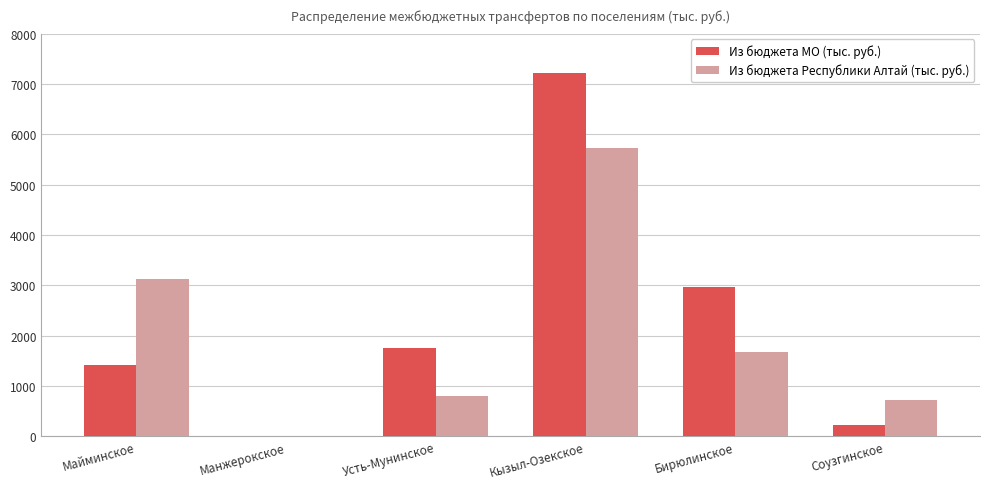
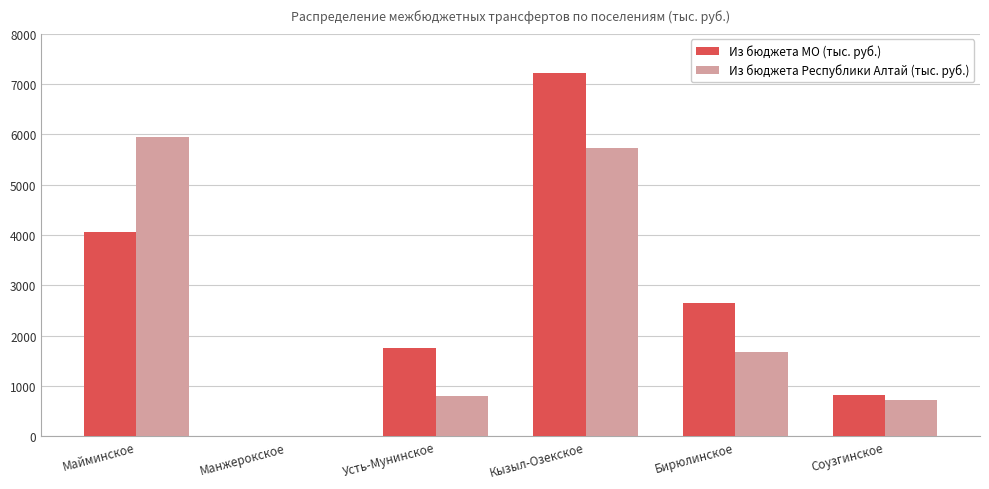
  {
    "Из бюджета МО (тыс. руб.)": {
-     "Майминское": 1400,
+     "Майминское": 4100,
      "Манжерокское": 0,
      "Усть-Мунинское": 1800,
      "Кызыл-Озекское": 7200,
-     "Бирюлинское": 3000,
-     "Соузгинское": 200
+     "Бирюлинское": 2600,
+     "Соузгинское": 800
    },
    "Из бюджета Республики Алтай (тыс. руб.)": {
-     "Майминское": 3100,
+     "Майминское": 6000,
      "Манжерокское": 0,
      "Усть-Мунинское": 800,
      "Кызыл-Озекское": 5700,
      "Бирюлинское": 1700,
      "Соузгинское": 700
    }
  }
